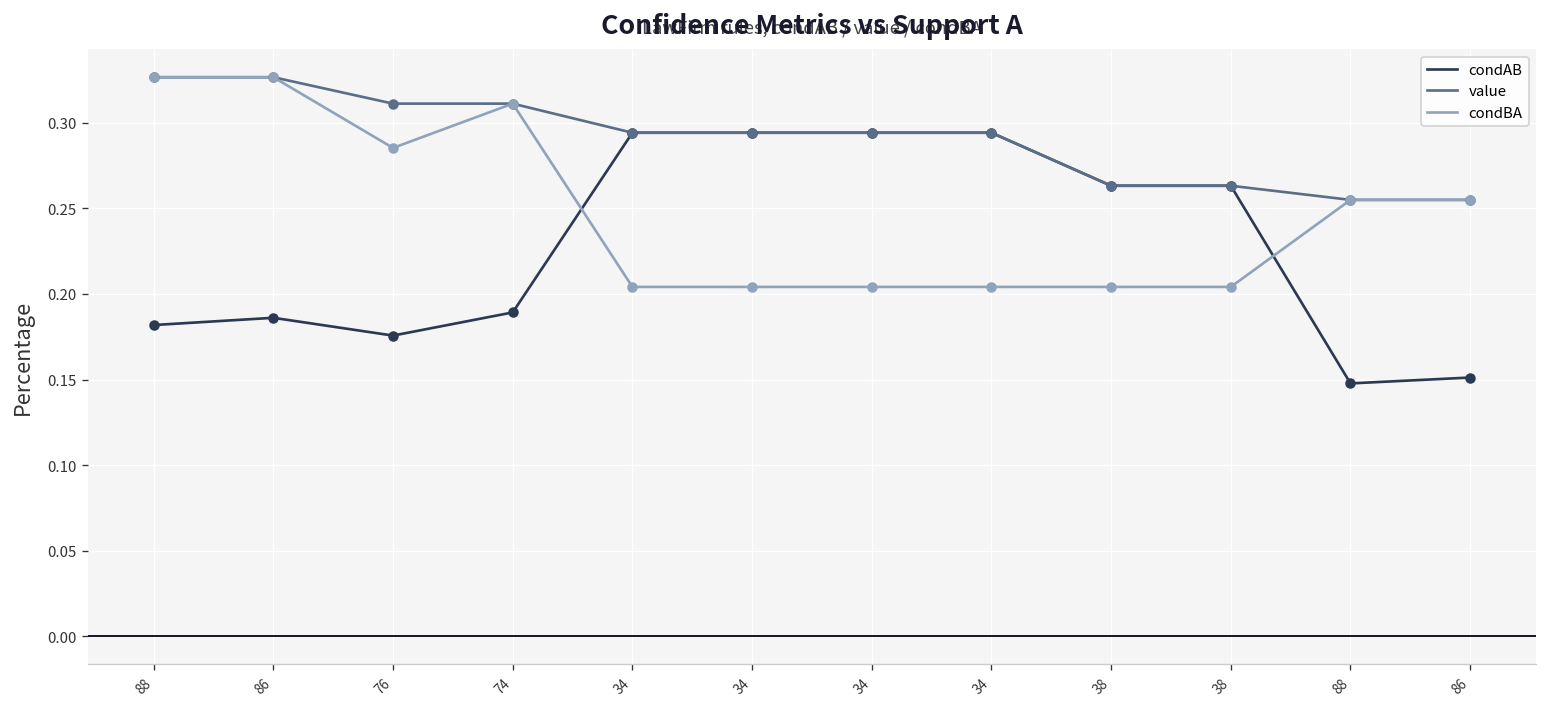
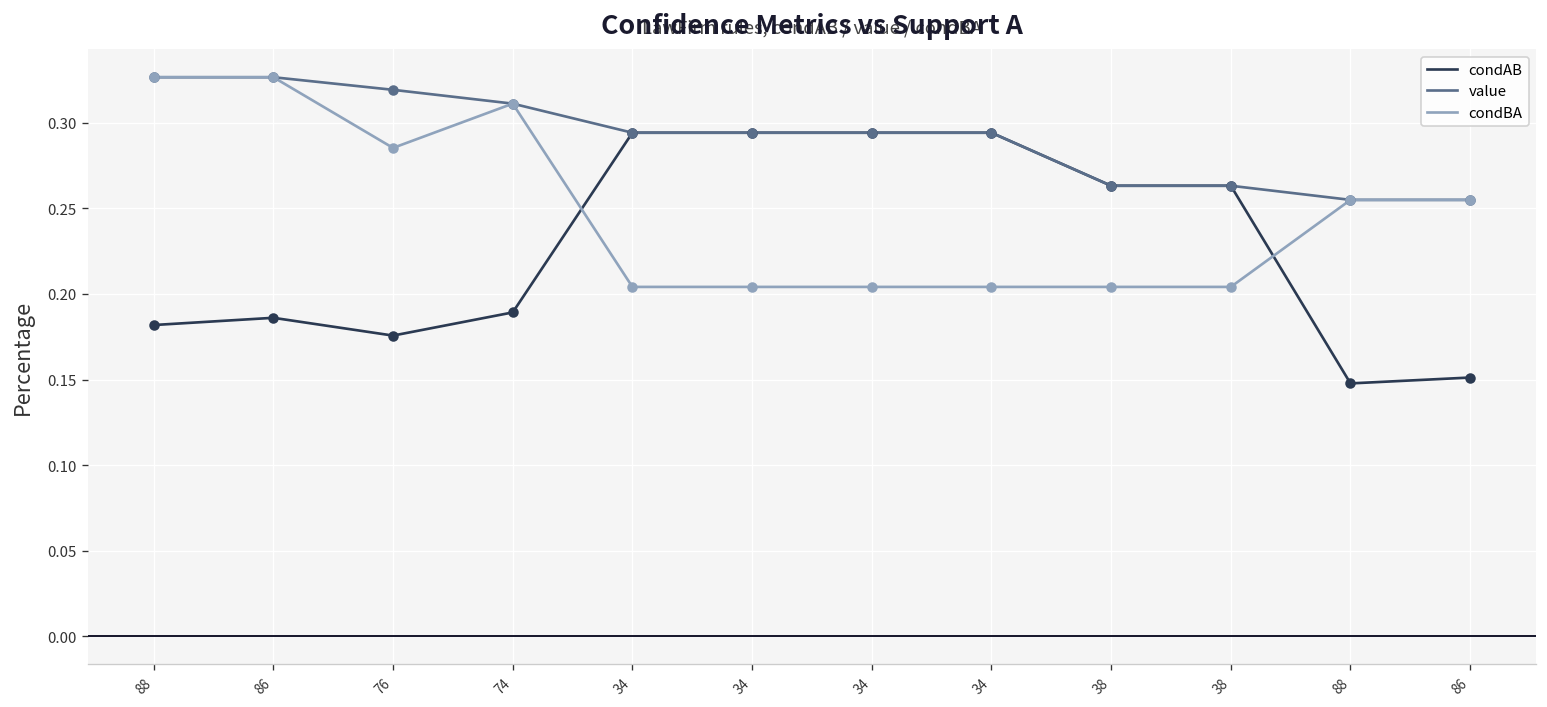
  {
    "condAB": {
      "76": 0.176,
      "74": 0.189
    },
    "value": {
-     "76": 0.311
+     "76": 0.319
    },
    "condBA": {
      "76": 0.285
    }
  }
